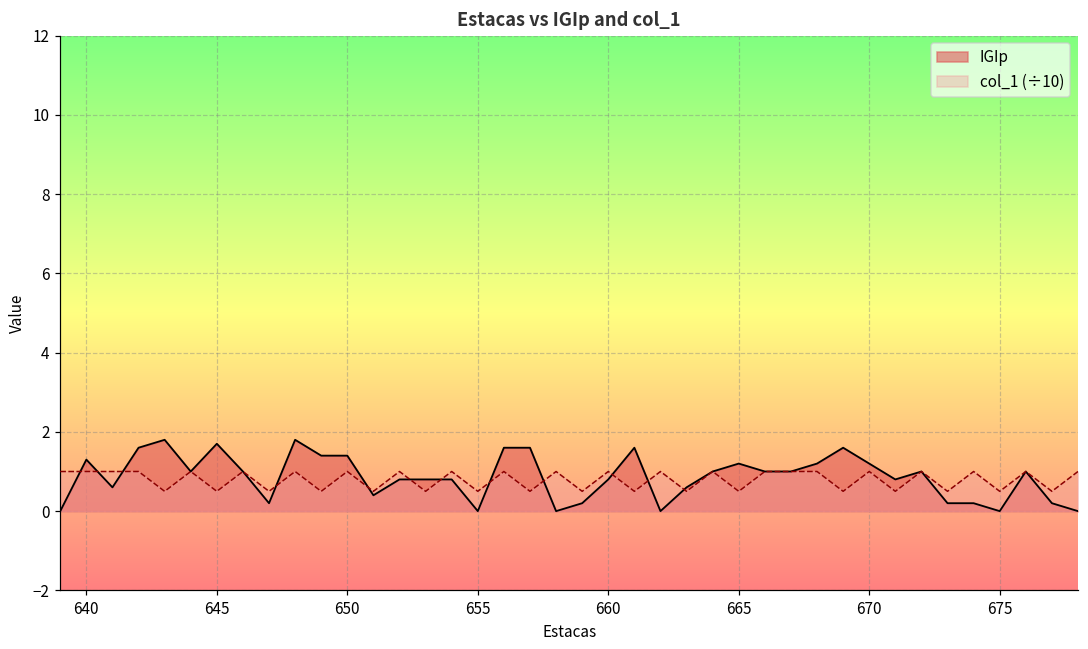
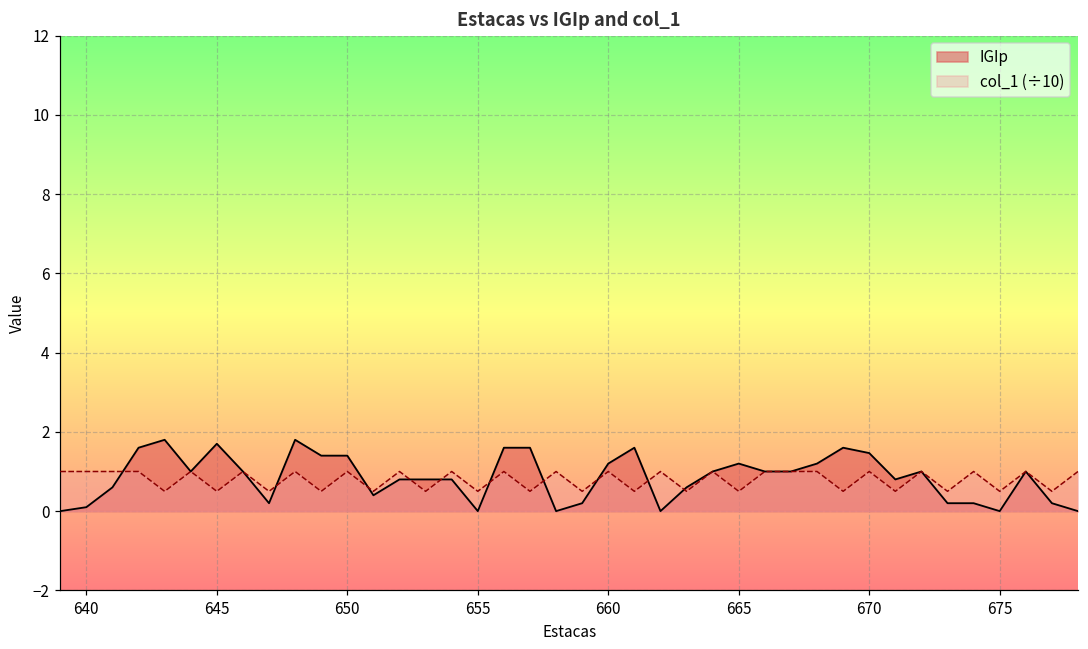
  {
    "IGIp": {
-     "640": 1.3,
+     "640": 0.1,
      "645": 1.7,
      "650": 1.4,
      "655": 0.0,
-     "660": 0.8,
+     "660": 1.2,
      "665": 1.2,
-     "670": 1.2,
+     "670": 1.5,
      "675": 0.0
    },
    "col_1 (÷10)": {
      "640": 1.0,
      "645": 0.5,
      "650": 1.0,
      "655": 0.5,
      "660": 1.0,
      "665": 0.5,
      "670": 1.0,
      "675": 0.5
    }
  }
